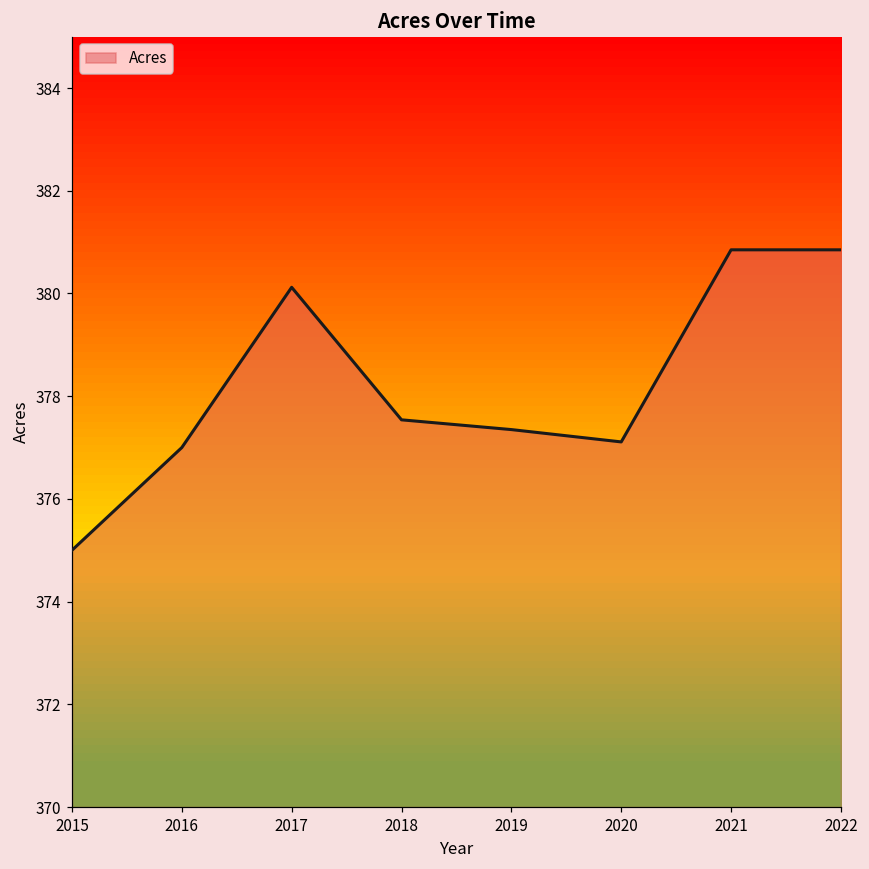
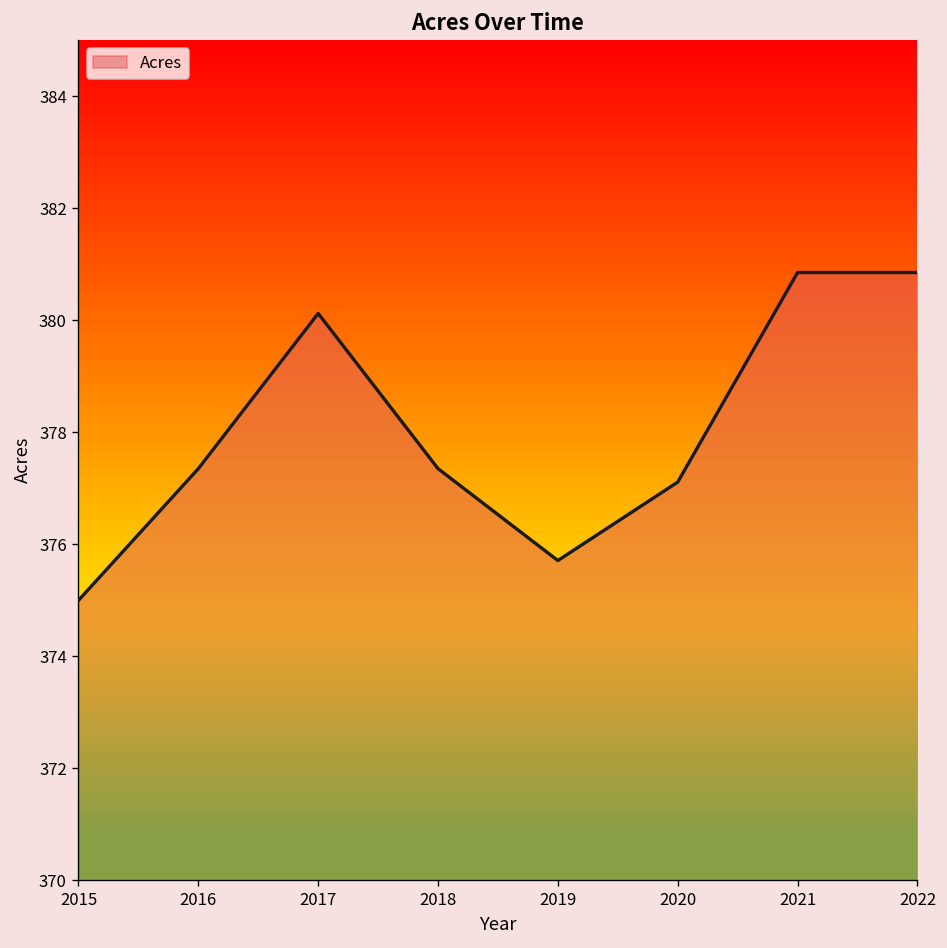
  {
    "2015": 375.0,
-   "2016": 377.0,
+   "2016": 377.4,
    "2017": 380.1,
-   "2018": 377.5,
-   "2019": 377.4,
+   "2018": 377.4,
+   "2019": 375.7,
    "2020": 377.1,
    "2021": 380.9,
    "2022": 380.9
  }
